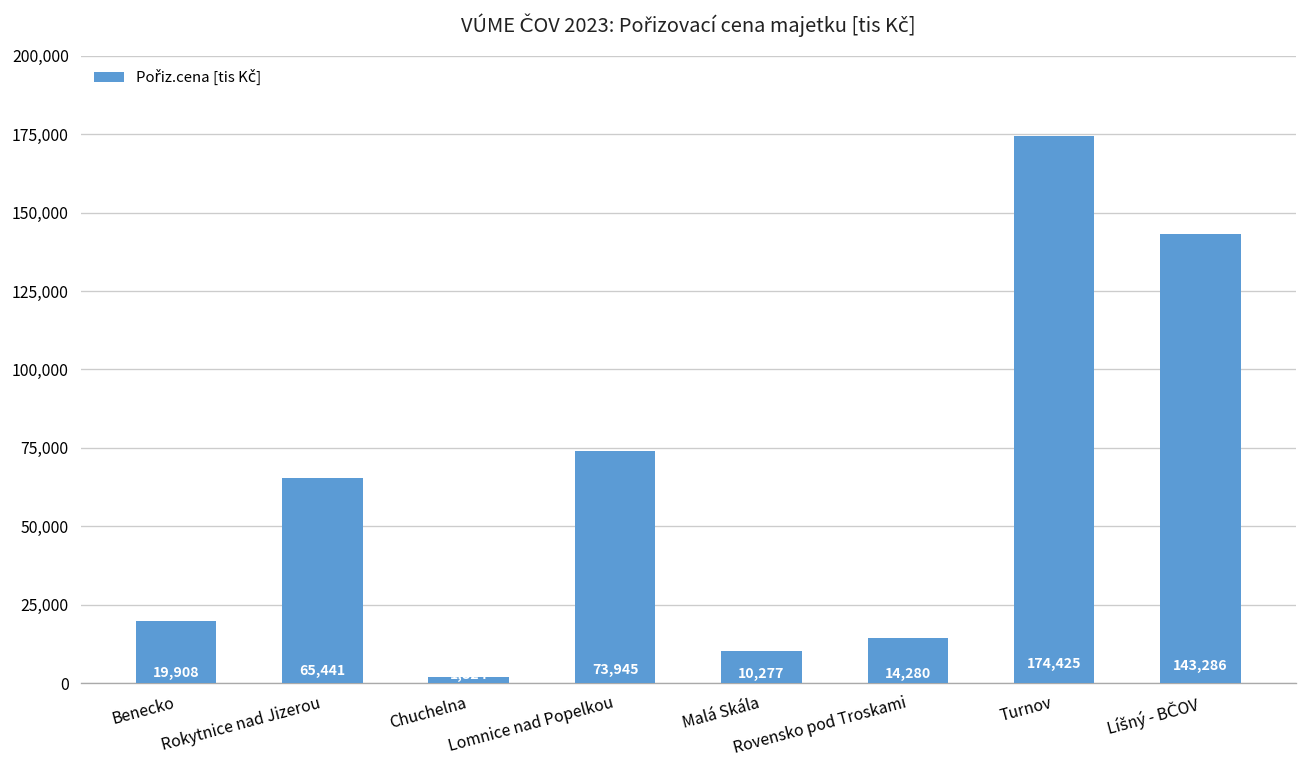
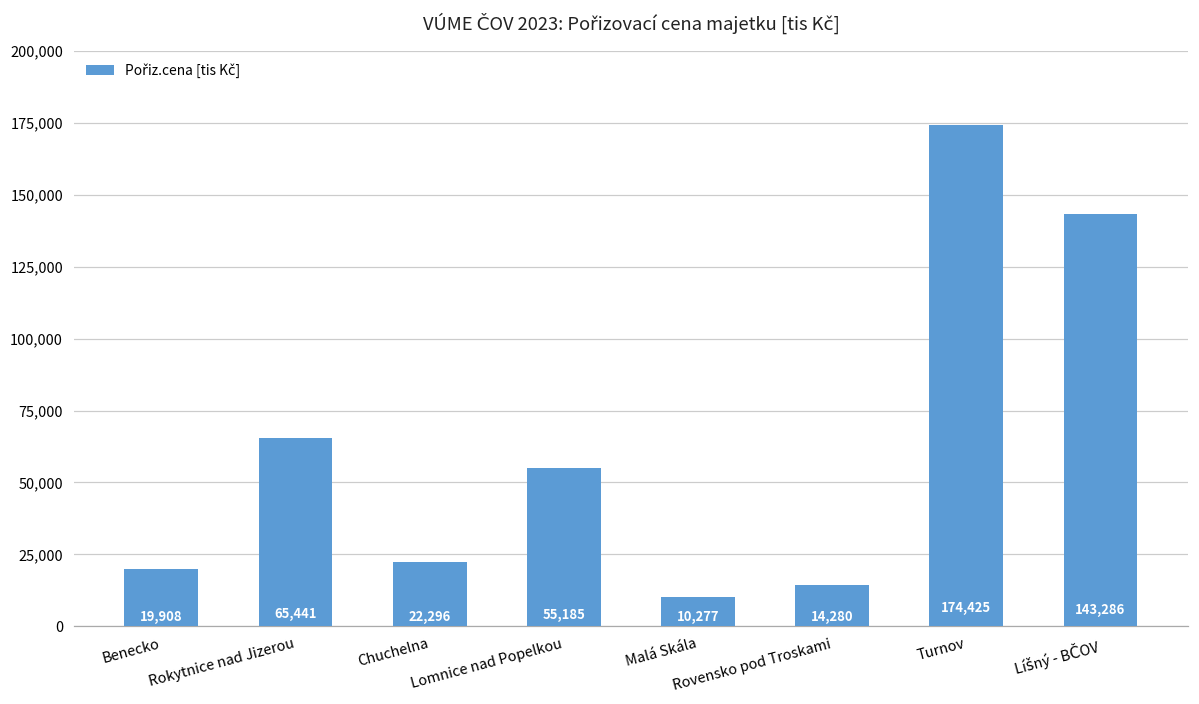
  {
    "Benecko": "19,908",
    "Rokytnice nad Jizerou": "65,441",
-   "Chuchelna": "2,000",
-   "Lomnice nad Popelkou": "73,945",
+   "Chuchelna": "22,000",
+   "Lomnice nad Popelkou": "55,185",
    "Malá Skála": "10,277",
    "Rovensko pod Troskami": "14,280",
    "Turnov": "174,425",
    "Líšný - BČOV": "143,286"
  }
